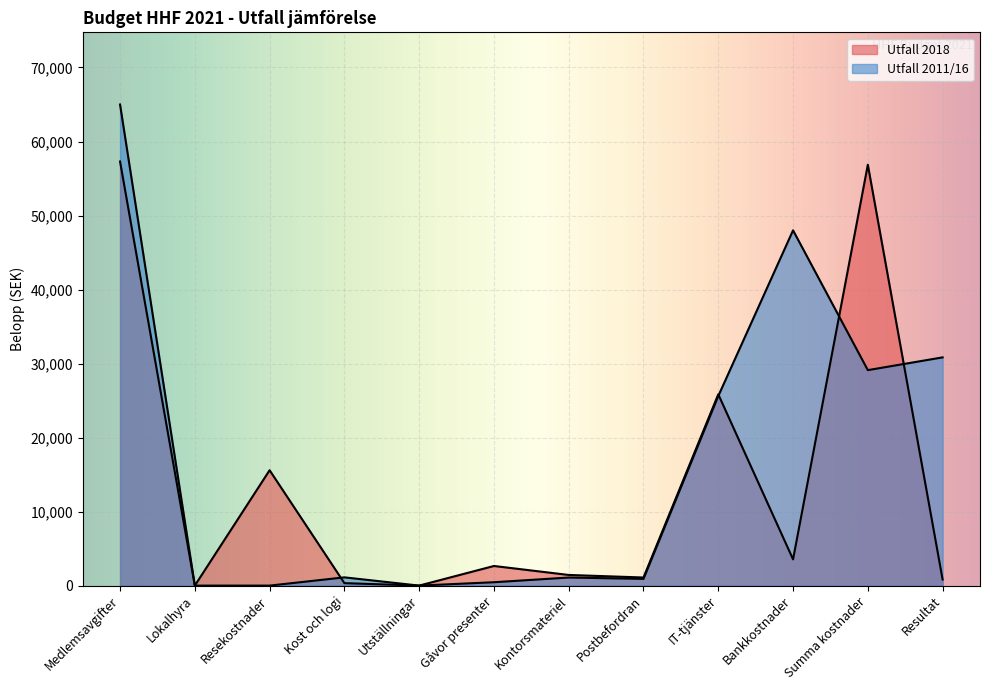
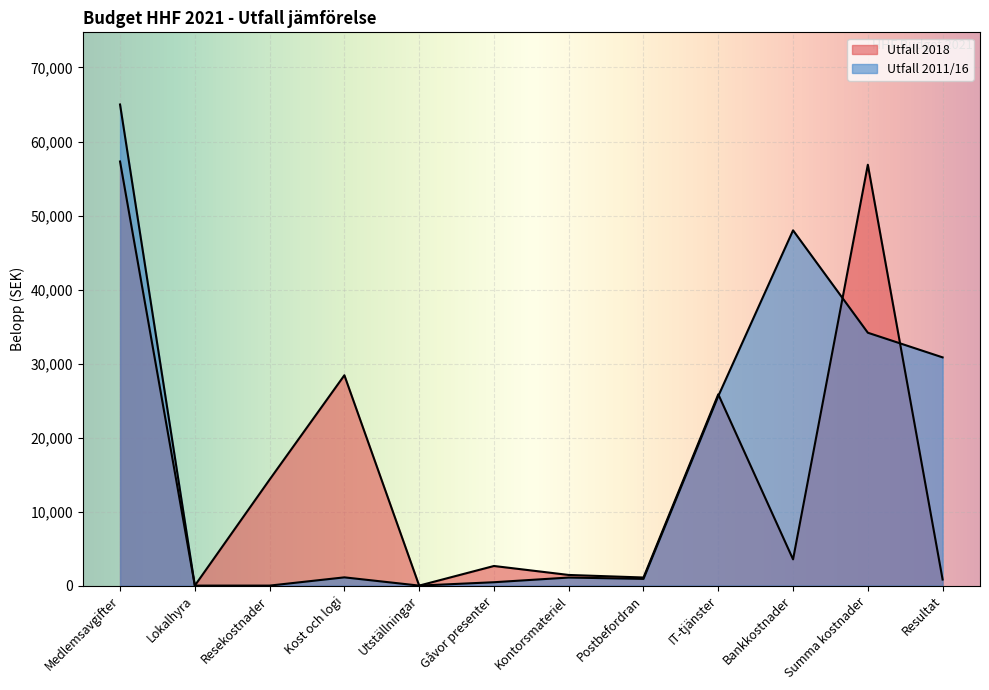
  {
    "Utfall 2018": {
      "Medlemsavgifter": "57,000",
-     "Resekostnader": "16,000",
-     "Kost och logi": "0",
+     "Resekostnader": "14,000",
+     "Kost och logi": "28,000",
      "Gåvor presenter": "3,000",
      "Bankkostnader": "4,000",
      "Summa kostnader": "57,000",
      "Resultat": "1,000"
    },
    "Utfall 2011/16": {
      "Medlemsavgifter": "65,000",
      "Resekostnader": "0",
      "Kost och logi": "1,000",
      "Gåvor presenter": "0",
      "Bankkostnader": "48,000",
-     "Summa kostnader": "29,000",
+     "Summa kostnader": "34,000",
      "Resultat": "31,000"
    }
  }
